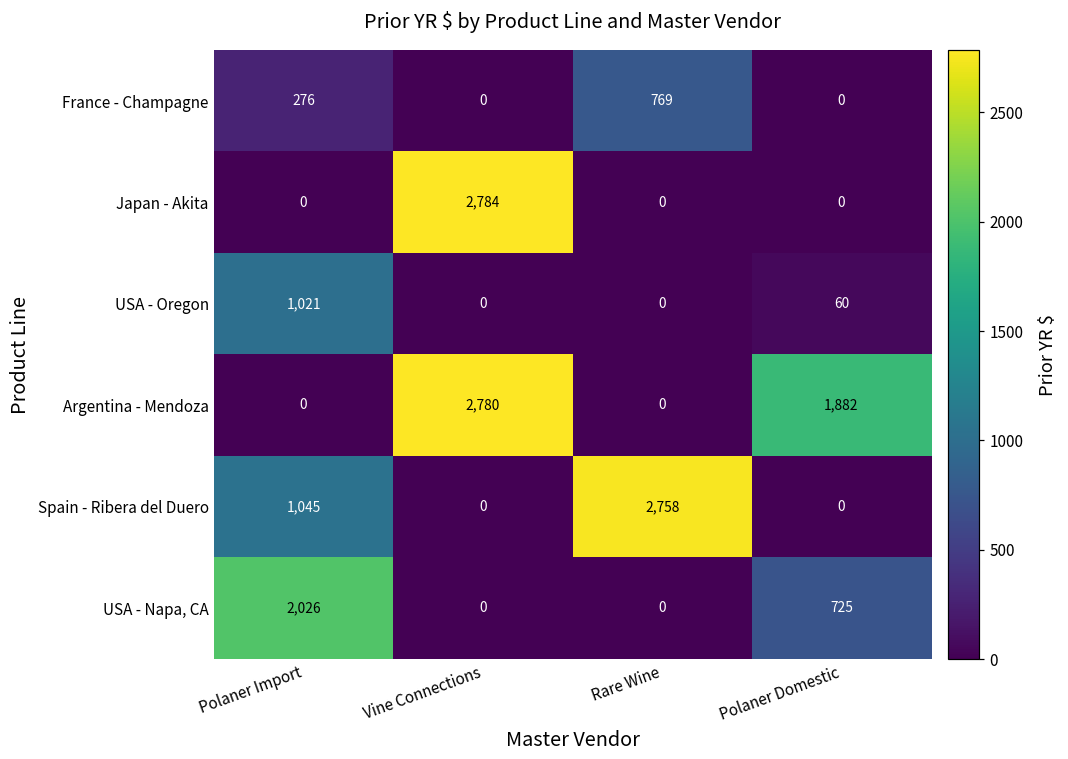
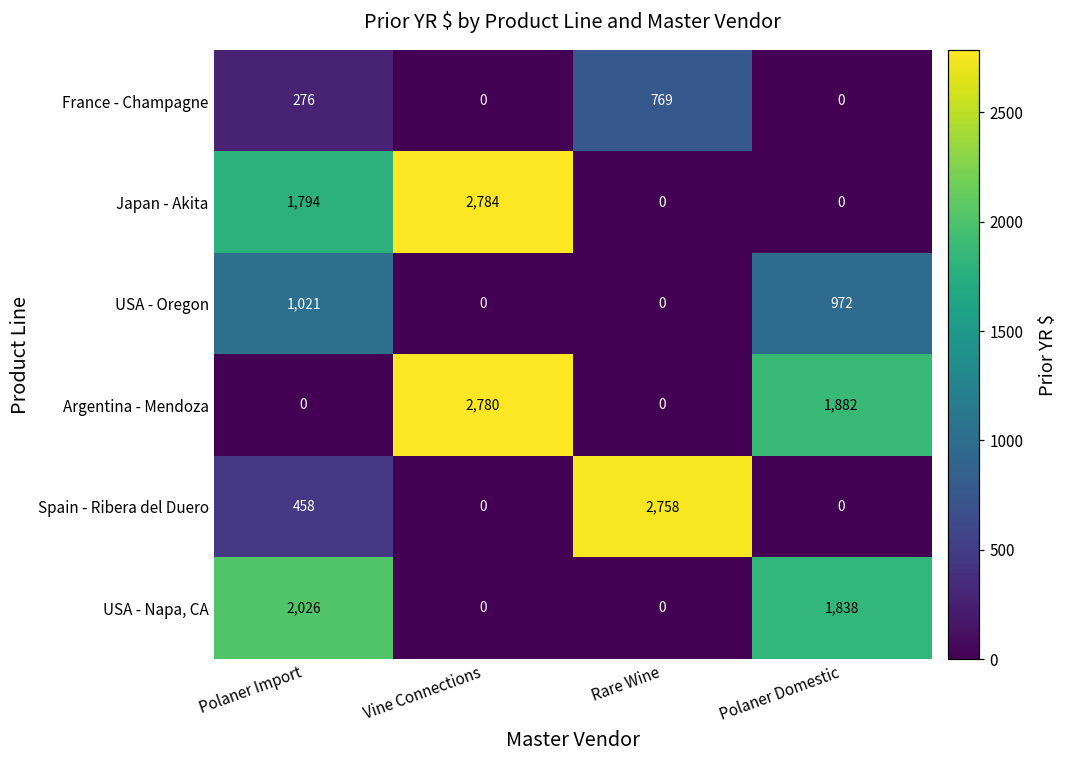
  {
    "France - Champagne": {
      "Polaner Import": "276",
      "Vine Connections": "0",
      "Rare Wine": "769",
      "Polaner Domestic": "0"
    },
    "Japan - Akita": {
-     "Polaner Import": "0",
+     "Polaner Import": "1,794",
      "Vine Connections": "2,784",
      "Rare Wine": "0",
      "Polaner Domestic": "0"
    },
    "USA - Oregon": {
      "Polaner Import": "1,021",
      "Vine Connections": "0",
      "Rare Wine": "0",
-     "Polaner Domestic": "60"
+     "Polaner Domestic": "972"
    },
    "Argentina - Mendoza": {
      "Polaner Import": "0",
      "Vine Connections": "2,780",
      "Rare Wine": "0",
      "Polaner Domestic": "1,882"
    },
    "Spain - Ribera del Duero": {
-     "Polaner Import": "1,045",
+     "Polaner Import": "458",
      "Vine Connections": "0",
      "Rare Wine": "2,758",
      "Polaner Domestic": "0"
    },
    "USA - Napa, CA": {
      "Polaner Import": "2,026",
      "Vine Connections": "0",
      "Rare Wine": "0",
-     "Polaner Domestic": "725"
+     "Polaner Domestic": "1,838"
    }
  }
